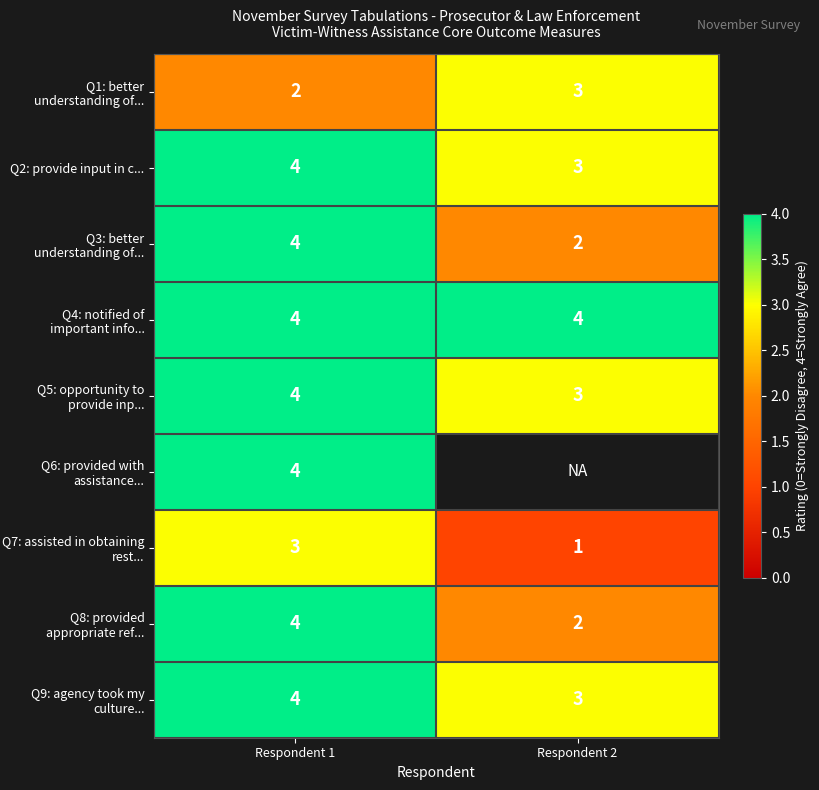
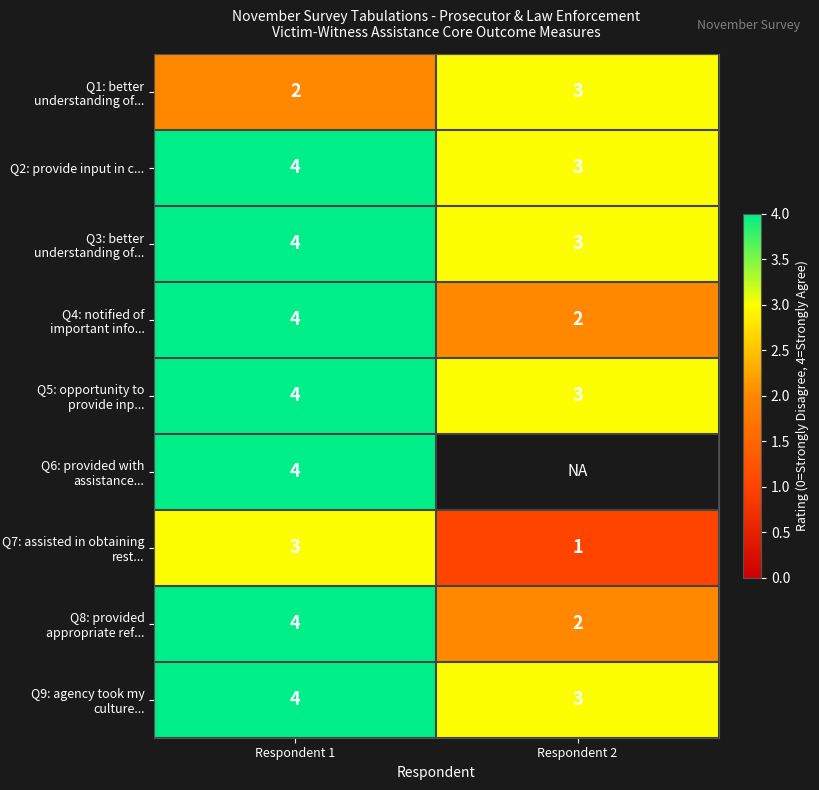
  {
    "Q1: better understanding of...": {
      "Respondent 1": 2,
      "Respondent 2": 3
    },
    "Q2: provide input in c...": {
      "Respondent 1": 4,
      "Respondent 2": 3
    },
    "Q3: better understanding of...": {
      "Respondent 1": 4,
-     "Respondent 2": 2
+     "Respondent 2": 3
    },
    "Q4: notified of important info...": {
      "Respondent 1": 4,
-     "Respondent 2": 4
+     "Respondent 2": 2
    },
    "Q5: opportunity to provide inp...": {
      "Respondent 1": 4,
      "Respondent 2": 3
    },
    "Q6: provided with assistance...": {
      "Respondent 1": 4
    },
    "Q7: assisted in obtaining rest...": {
      "Respondent 1": 3,
      "Respondent 2": 1
    },
    "Q8: provided appropriate ref...": {
      "Respondent 1": 4,
      "Respondent 2": 2
    },
    "Q9: agency took my culture...": {
      "Respondent 1": 4,
      "Respondent 2": 3
    }
  }
